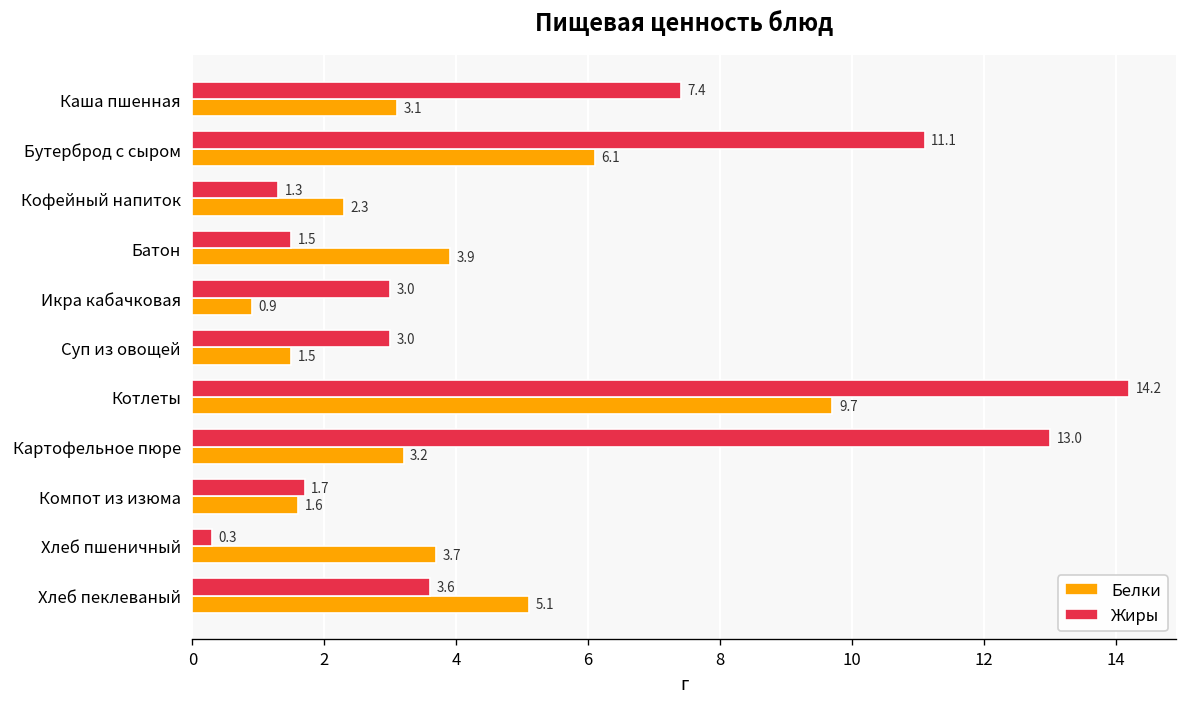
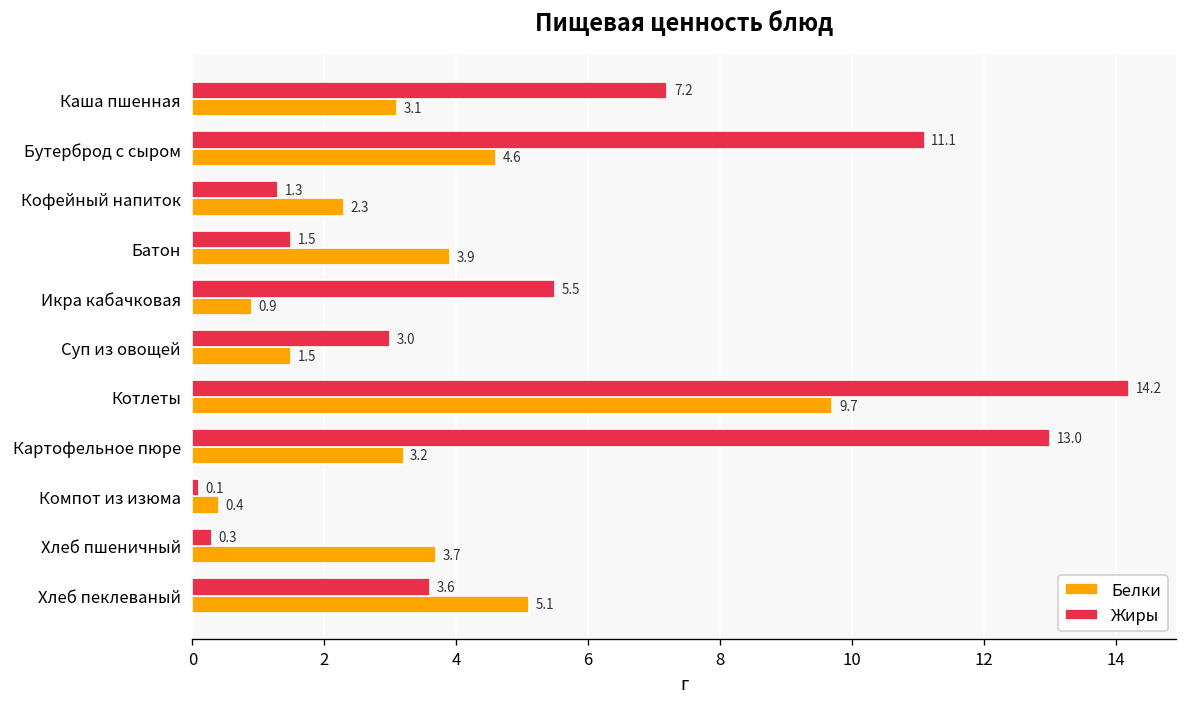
  {
    "Белки": {
      "Каша пшенная": 3.1,
-     "Бутерброд с сыром": 6.1,
+     "Бутерброд с сыром": 4.6,
      "Кофейный напиток": 2.3,
      "Батон": 3.9,
      "Икра кабачковая": 0.9,
      "Суп из овощей": 1.5,
      "Котлеты": 9.7,
      "Картофельное пюре": 3.2,
-     "Компот из изюма": 1.6,
+     "Компот из изюма": 0.4,
      "Хлеб пшеничный": 3.7,
      "Хлеб пеклеваный": 5.1
    },
    "Жиры": {
-     "Каша пшенная": 7.4,
+     "Каша пшенная": 7.2,
      "Бутерброд с сыром": 11.1,
      "Кофейный напиток": 1.3,
      "Батон": 1.5,
-     "Икра кабачковая": 3.0,
+     "Икра кабачковая": 5.5,
      "Суп из овощей": 3.0,
      "Котлеты": 14.2,
      "Картофельное пюре": 13.0,
-     "Компот из изюма": 1.7,
+     "Компот из изюма": 0.1,
      "Хлеб пшеничный": 0.3,
      "Хлеб пеклеваный": 3.6
    }
  }
